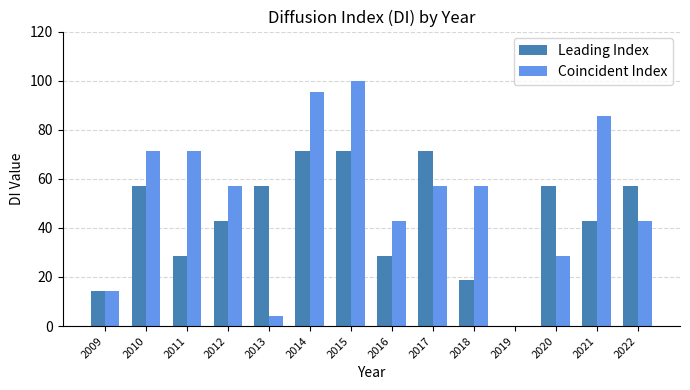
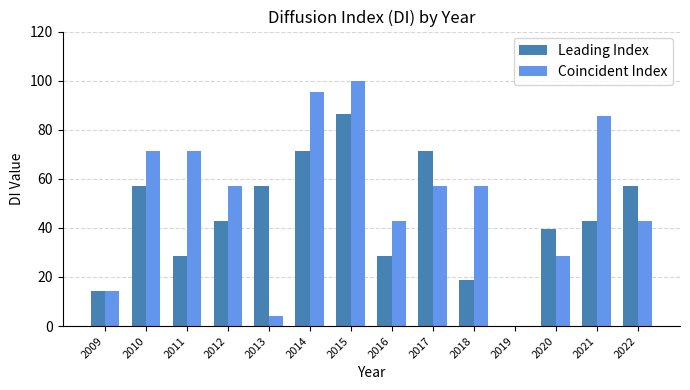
  {
    "Leading Index": {
      "2009": 14,
      "2010": 57,
      "2011": 29,
      "2012": 43,
      "2013": 57,
      "2014": 71,
-     "2015": 71,
+     "2015": 87,
      "2016": 29,
      "2017": 71,
      "2018": 19,
      "2019": 0,
-     "2020": 57,
+     "2020": 39,
      "2021": 43,
      "2022": 57
    },
    "Coincident Index": {
      "2009": 14,
      "2010": 71,
      "2011": 71,
      "2012": 57,
      "2013": 4,
      "2014": 95,
      "2015": 100,
      "2016": 43,
      "2017": 57,
      "2018": 57,
      "2019": 0,
      "2020": 29,
      "2021": 86,
      "2022": 43
    }
  }
